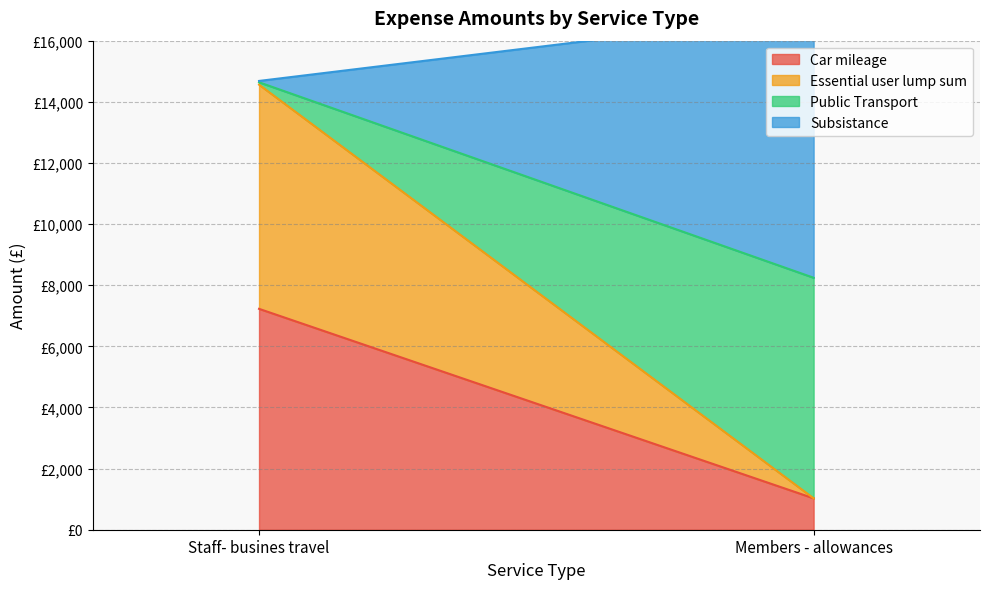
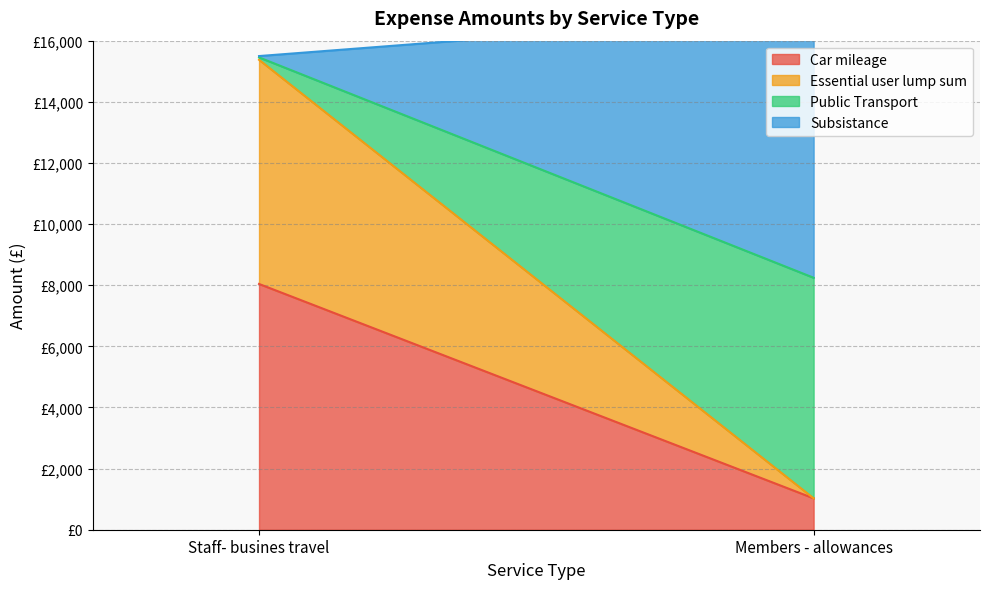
  {
    "Car mileage": {
-     "Staff- busines travel": "£7,200"
+     "Staff- busines travel": "£8,000"
    },
    "Public Transport": {
      "Members - allowances": "£7,200"
    }
  }
